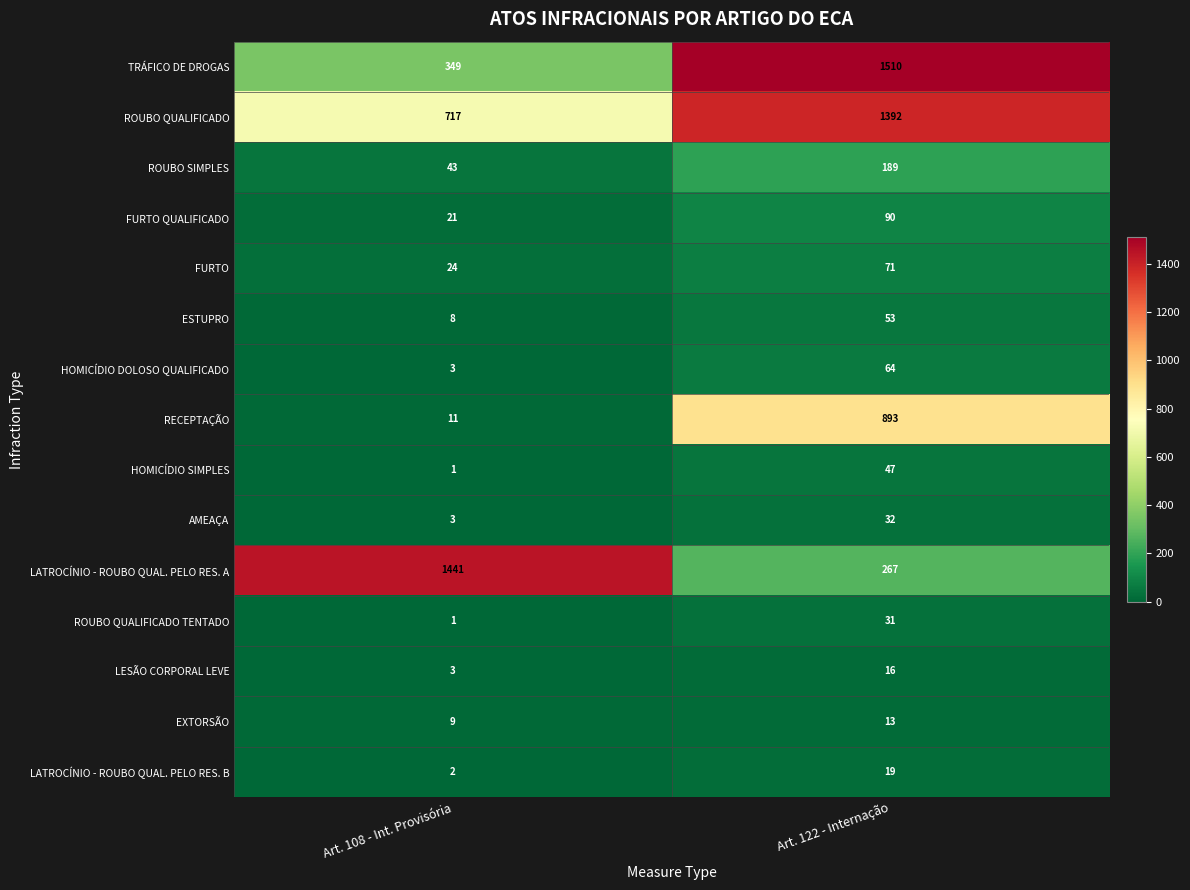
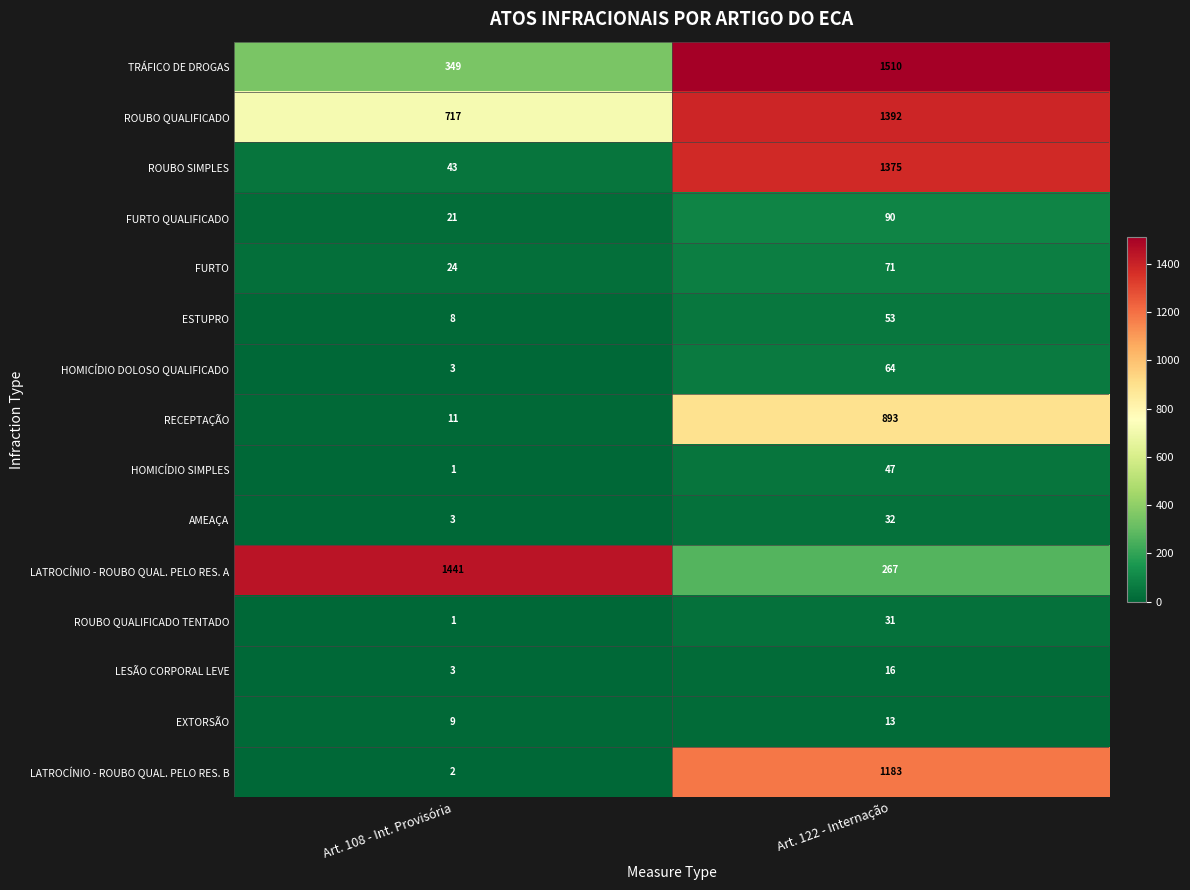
  {
    "TRÁFICO DE DROGAS": {
      "Art. 108 - Int. Provisória": 349,
      "Art. 122 - Internação": 1510
    },
    "ROUBO QUALIFICADO": {
      "Art. 108 - Int. Provisória": 717,
      "Art. 122 - Internação": 1392
    },
    "ROUBO SIMPLES": {
      "Art. 108 - Int. Provisória": 43,
-     "Art. 122 - Internação": 189
+     "Art. 122 - Internação": 1375
    },
    "FURTO QUALIFICADO": {
      "Art. 108 - Int. Provisória": 21,
      "Art. 122 - Internação": 90
    },
    "FURTO": {
      "Art. 108 - Int. Provisória": 24,
      "Art. 122 - Internação": 71
    },
    "ESTUPRO": {
      "Art. 108 - Int. Provisória": 8,
      "Art. 122 - Internação": 53
    },
    "HOMICÍDIO DOLOSO QUALIFICADO": {
      "Art. 108 - Int. Provisória": 3,
      "Art. 122 - Internação": 64
    },
    "RECEPTAÇÃO": {
      "Art. 108 - Int. Provisória": 11,
      "Art. 122 - Internação": 893
    },
    "HOMICÍDIO SIMPLES": {
      "Art. 108 - Int. Provisória": 1,
      "Art. 122 - Internação": 47
    },
    "AMEAÇA": {
      "Art. 108 - Int. Provisória": 3,
      "Art. 122 - Internação": 32
    },
    "LATROCÍNIO - ROUBO QUAL. PELO RES. A": {
      "Art. 108 - Int. Provisória": 1441,
      "Art. 122 - Internação": 267
    },
    "ROUBO QUALIFICADO TENTADO": {
      "Art. 108 - Int. Provisória": 1,
      "Art. 122 - Internação": 31
    },
    "LESÃO CORPORAL LEVE": {
      "Art. 108 - Int. Provisória": 3,
      "Art. 122 - Internação": 16
    },
    "EXTORSÃO": {
      "Art. 108 - Int. Provisória": 9,
      "Art. 122 - Internação": 13
    },
    "LATROCÍNIO - ROUBO QUAL. PELO RES. B": {
      "Art. 108 - Int. Provisória": 2,
-     "Art. 122 - Internação": 19
+     "Art. 122 - Internação": 1183
    }
  }
